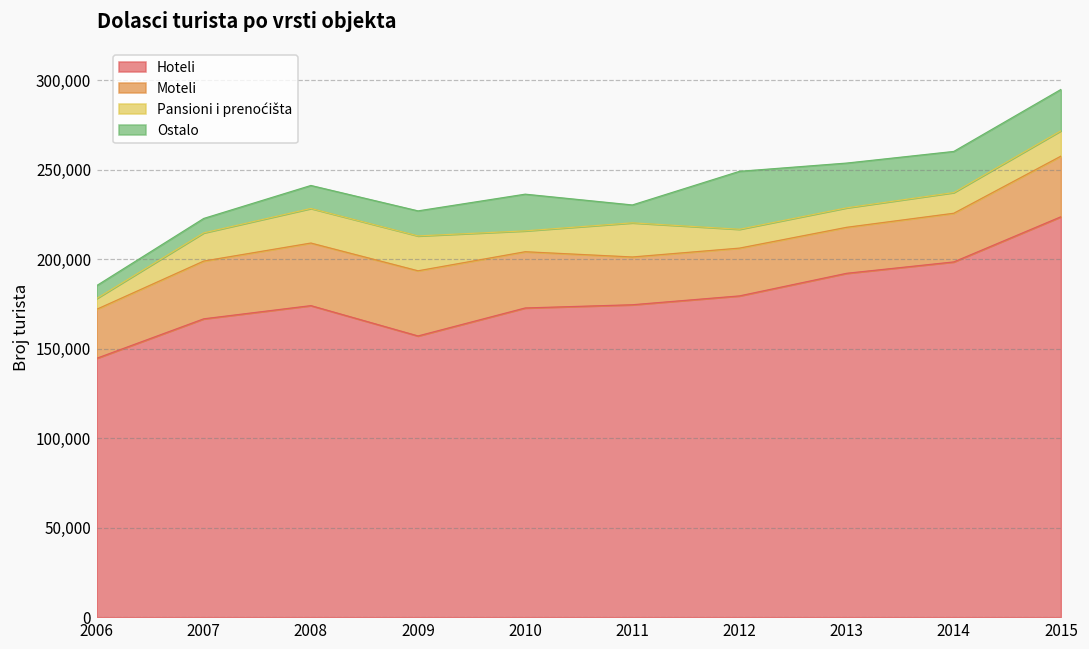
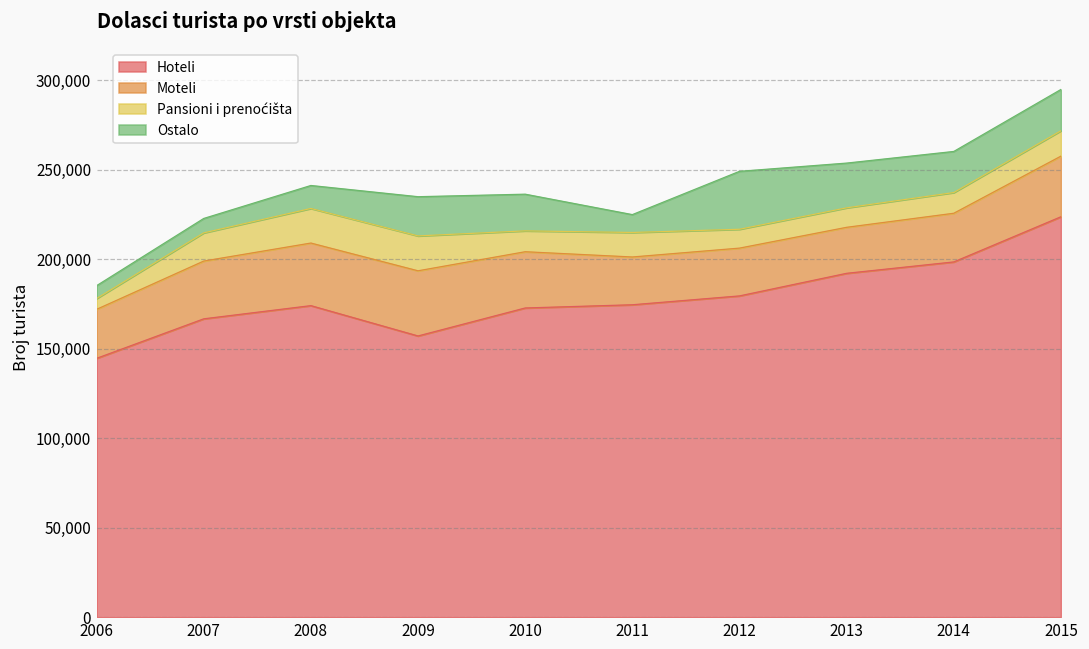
  {
    "Pansioni i prenoćišta": {
      "2006": "6,000",
      "2007": "16,000",
      "2008": "19,000",
      "2009": "19,000",
      "2010": "12,000",
-     "2011": "19,000",
+     "2011": "14,000",
      "2012": "11,000",
      "2013": "11,000",
      "2014": "12,000",
      "2015": "14,000"
    },
    "Ostalo": {
      "2006": "7,000",
      "2007": "8,000",
      "2008": "13,000",
-     "2009": "14,000",
+     "2009": "22,000",
      "2010": "20,000",
      "2011": "10,000",
      "2012": "32,000",
      "2013": "25,000",
      "2014": "23,000",
      "2015": "23,000"
    }
  }
